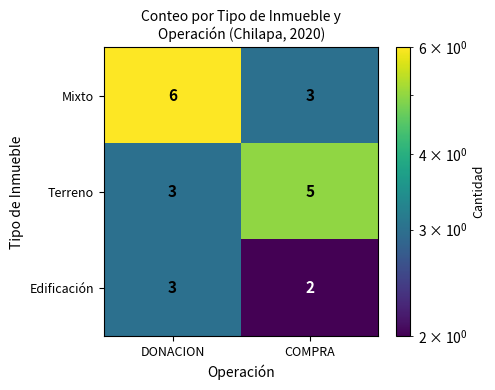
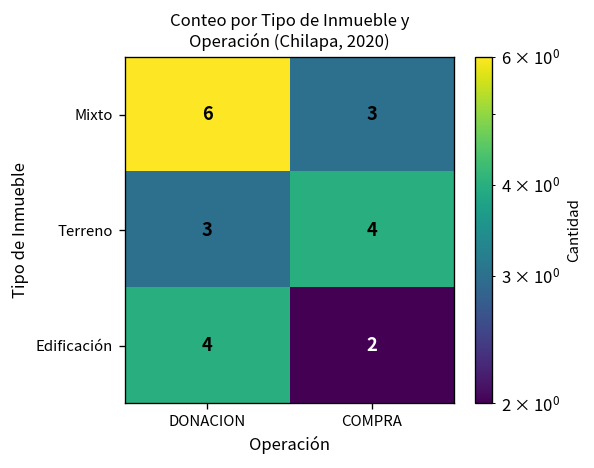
  {
    "Mixto": {
      "DONACION": 6,
      "COMPRA": 3
    },
    "Terreno": {
      "DONACION": 3,
-     "COMPRA": 5
+     "COMPRA": 4
    },
    "Edificación": {
-     "DONACION": 3,
+     "DONACION": 4,
      "COMPRA": 2
    }
  }
